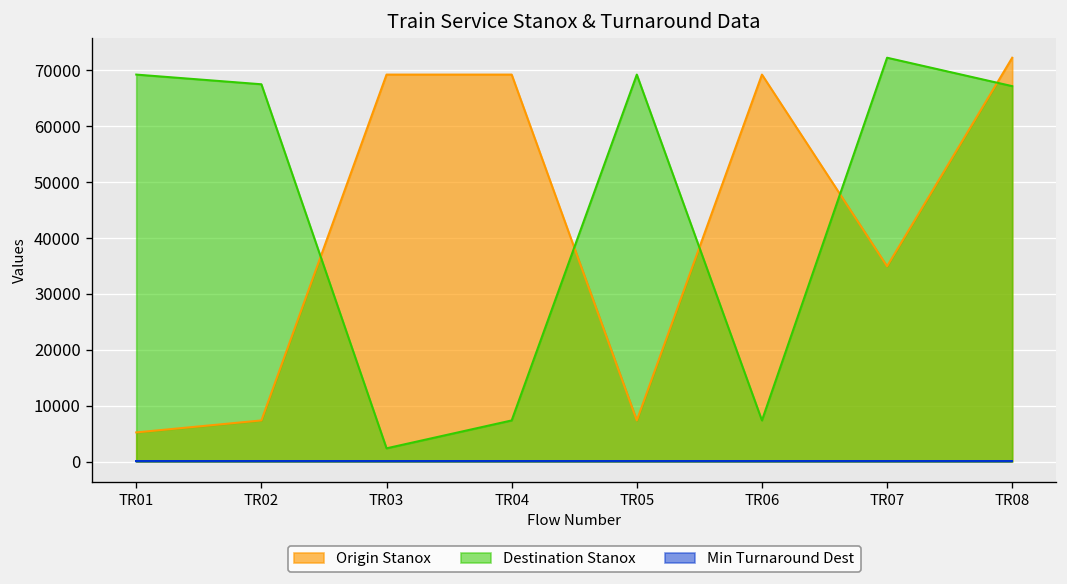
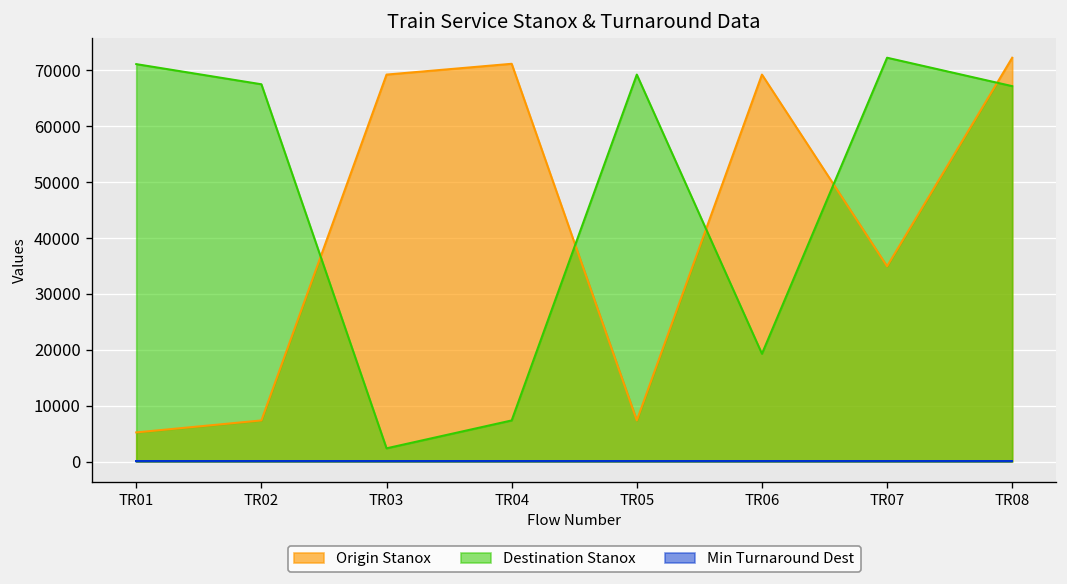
  {
    "Origin Stanox": {
      "TR01": 5000,
      "TR02": 7000,
      "TR03": 69000,
-     "TR04": 69000,
+     "TR04": 71000,
      "TR05": 7000,
      "TR06": 69000,
      "TR07": 35000,
      "TR08": 72000
    },
    "Destination Stanox": {
-     "TR01": 69000,
+     "TR01": 71000,
      "TR02": 67000,
      "TR03": 2000,
      "TR04": 7000,
      "TR05": 69000,
-     "TR06": 7000,
+     "TR06": 19000,
      "TR07": 72000,
      "TR08": 67000
    },
    "Min Turnaround Dest": {
      "TR01": 0,
      "TR02": 0,
      "TR03": 0,
      "TR04": 0,
      "TR05": 0,
      "TR06": 0,
      "TR07": 0,
      "TR08": 0
    }
  }
